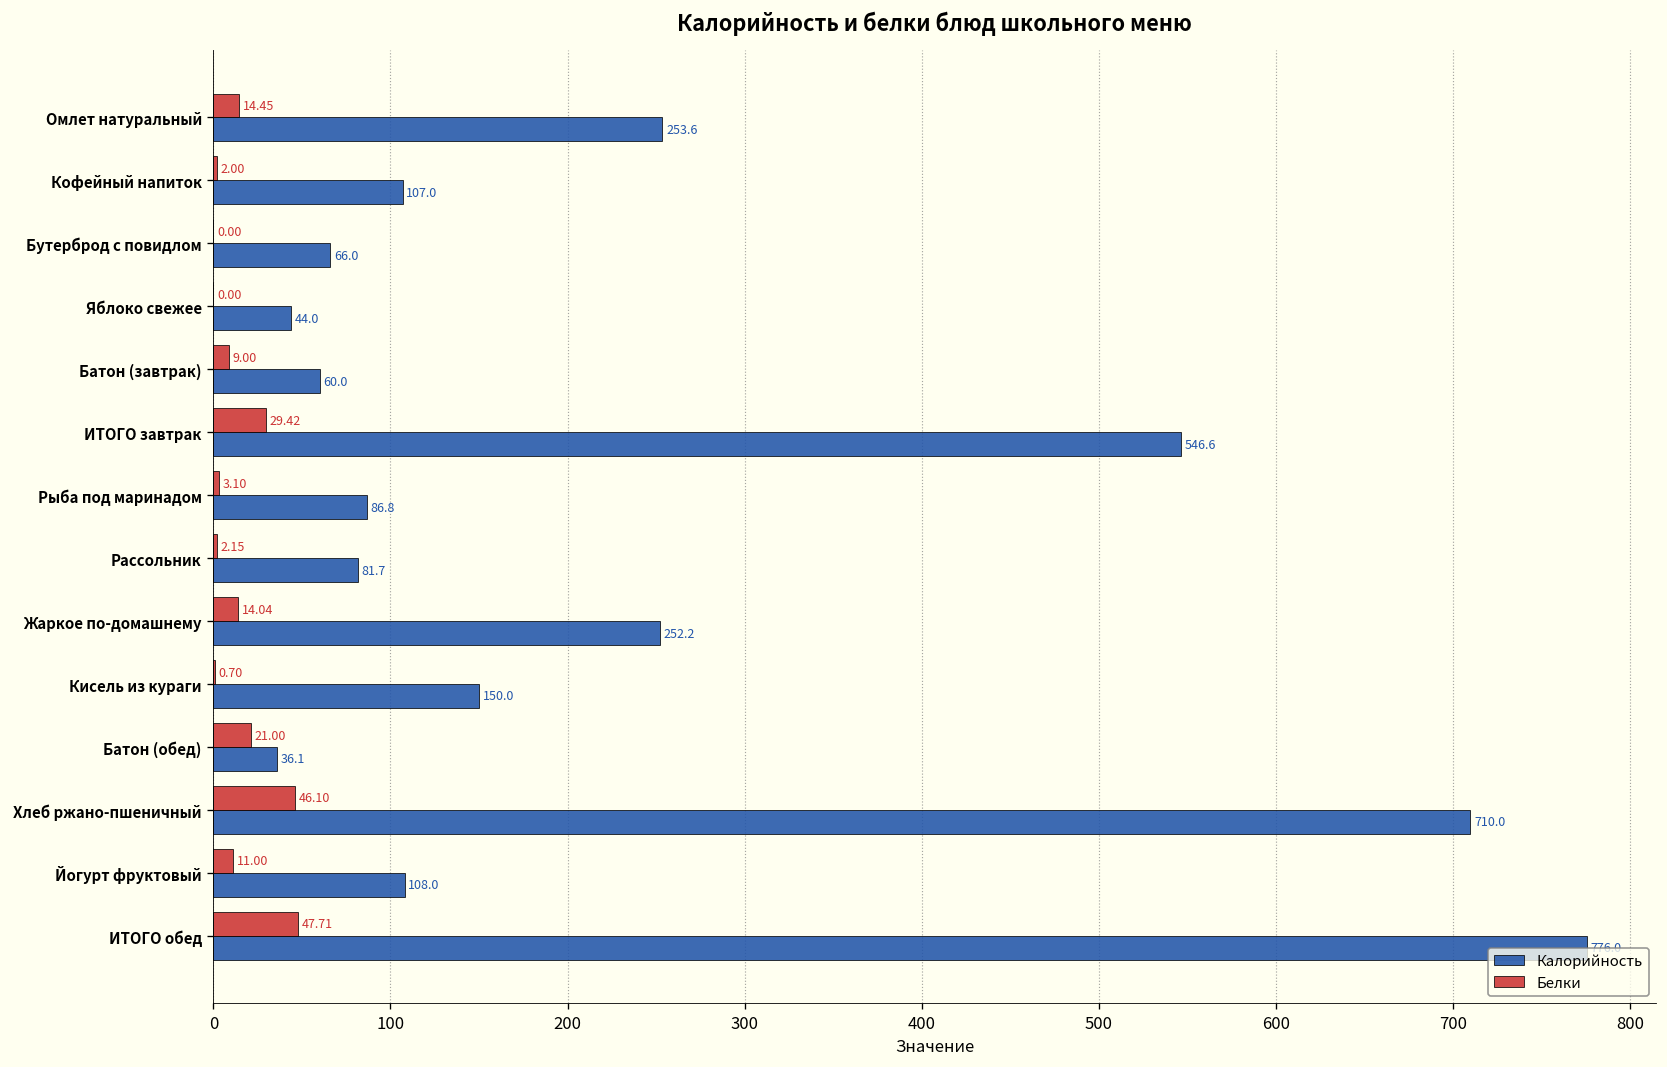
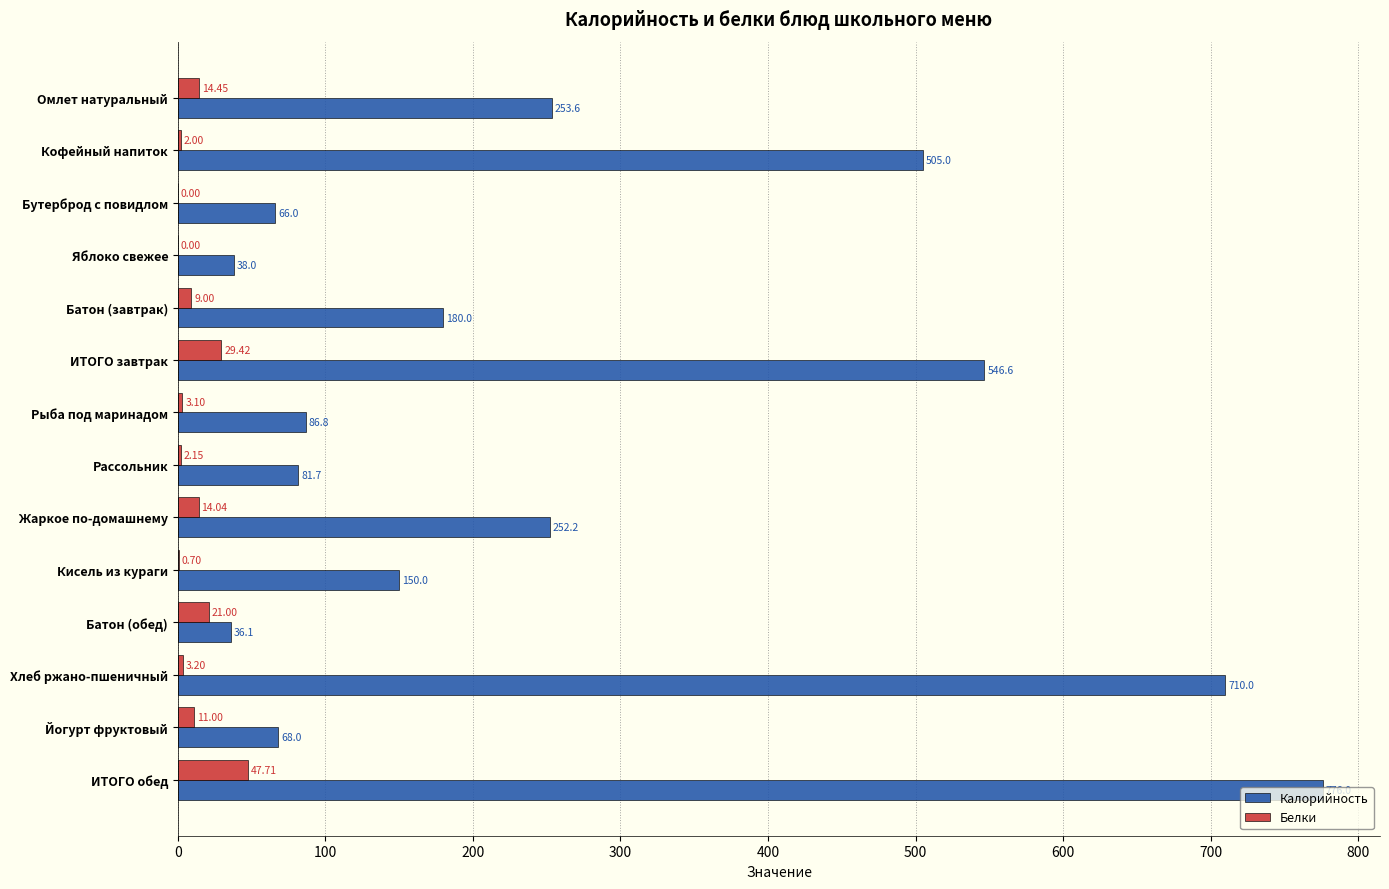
  {
    "Калорийность": {
      "Омлет натуральный": 253.6,
-     "Кофейный напиток": 107.0,
+     "Кофейный напиток": 505.0,
      "Бутерброд с повидлом": 66.0,
-     "Яблоко свежее": 44.0,
-     "Батон (завтрак)": 60.0,
+     "Яблоко свежее": 38.0,
+     "Батон (завтрак)": 180.0,
      "ИТОГО завтрак": 546.6,
      "Рыба под маринадом": 86.8,
      "Рассольник": 81.7,
      "Жаркое по-домашнему": 252.2,
      "Кисель из кураги": 150.0,
      "Батон (обед)": 36.1,
      "Хлеб ржано-пшеничный": 710.0,
-     "Йогурт фруктовый": 108.0
+     "Йогурт фруктовый": 68.0
    },
    "Белки": {
      "Омлет натуральный": 14.45,
      "Кофейный напиток": 2.00,
      "Бутерброд с повидлом": 0.00,
      "Яблоко свежее": 0.00,
      "Батон (завтрак)": 9.00,
      "ИТОГО завтрак": 29.42,
      "Рыба под маринадом": 3.10,
      "Рассольник": 2.15,
      "Жаркое по-домашнему": 14.04,
      "Кисель из кураги": 0.70,
      "Батон (обед)": 21.00,
-     "Хлеб ржано-пшеничный": 46.10,
+     "Хлеб ржано-пшеничный": 3.20,
      "Йогурт фруктовый": 11.00,
      "ИТОГО обед": 47.71
    }
  }
